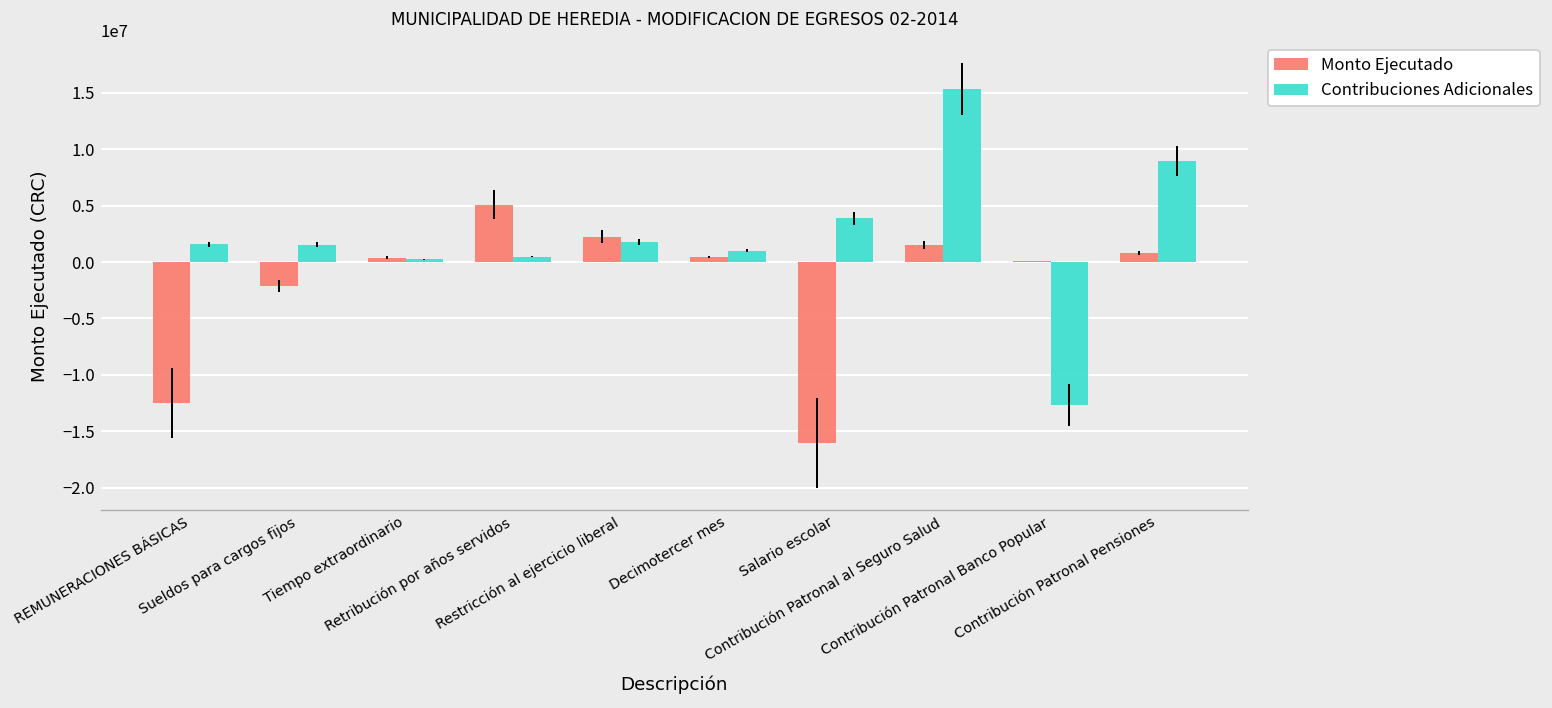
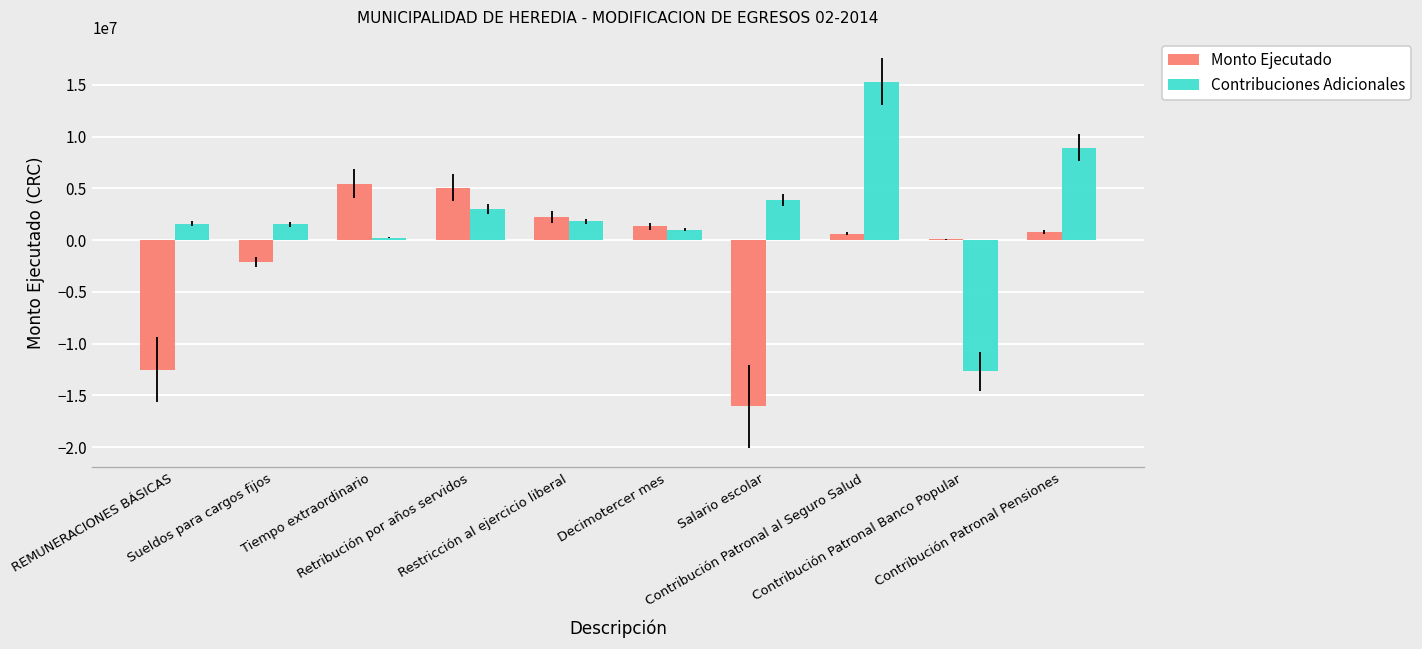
  {
    "Monto Ejecutado": {
      "REMUNERACIONES BÁSICAS": -13000000,
      "Sueldos para cargos fijos": -2000000,
-     "Tiempo extraordinario": 0,
+     "Tiempo extraordinario": 5000000,
      "Retribución por años servidos": 5000000,
      "Restricción al ejercicio liberal": 2000000,
-     "Decimotercer mes": 0,
+     "Decimotercer mes": 1000000,
      "Salario escolar": -16000000,
-     "Contribución Patronal al Seguro Salud": 1500000,
+     "Contribución Patronal al Seguro Salud": 600000,
      "Contribución Patronal Pensiones": 1000000
    },
    "Contribuciones Adicionales": {
      "REMUNERACIONES BÁSICAS": 2000000,
      "Sueldos para cargos fijos": 2000000,
-     "Retribución por años servidos": 0,
+     "Retribución por años servidos": 3000000,
      "Restricción al ejercicio liberal": 2000000,
      "Decimotercer mes": 1000000,
      "Salario escolar": 4000000,
      "Contribución Patronal al Seguro Salud": 15000000,
      "Contribución Patronal Banco Popular": -13000000,
      "Contribución Patronal Pensiones": 9000000
    }
  }
